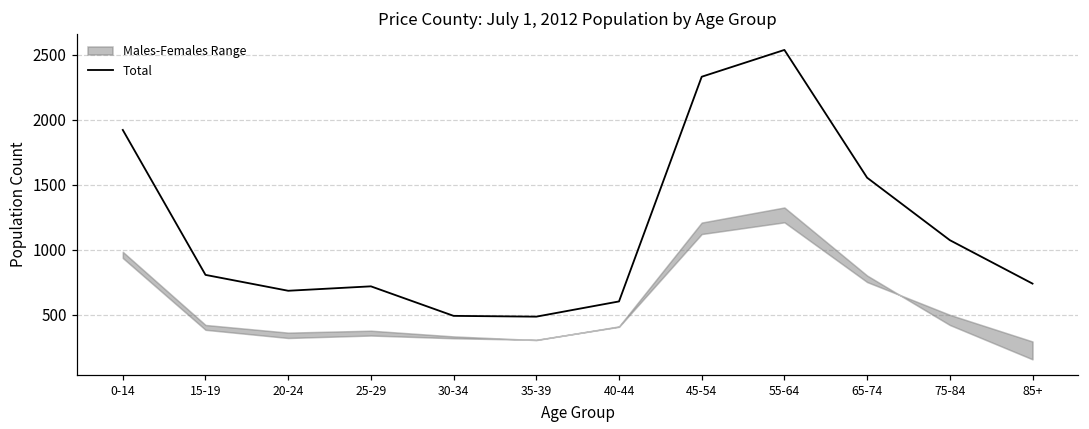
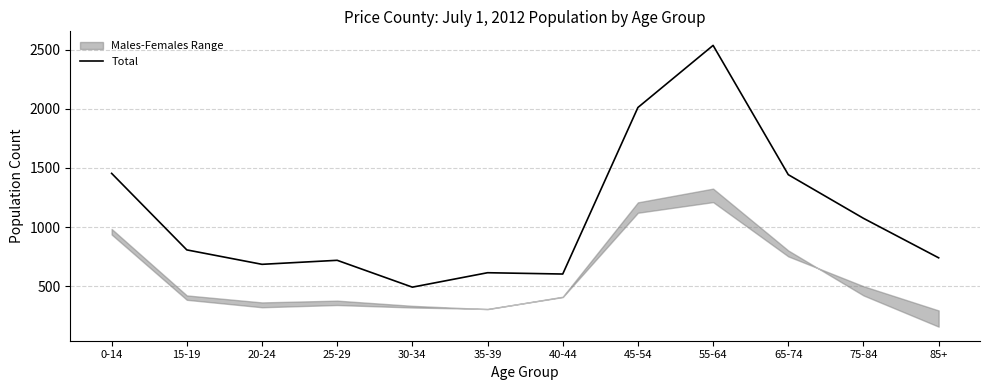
  {
    "Total": {
-     "0-14": 1920,
+     "0-14": 1450,
      "15-19": 810,
      "20-24": 690,
      "25-29": 720,
      "30-34": 490,
-     "35-39": 490,
+     "35-39": 610,
      "40-44": 600,
-     "45-54": 2330,
+     "45-54": 2010,
      "55-64": 2540,
-     "65-74": 1550,
+     "65-74": 1440,
      "75-84": 1070,
      "85+": 740
    }
  }
